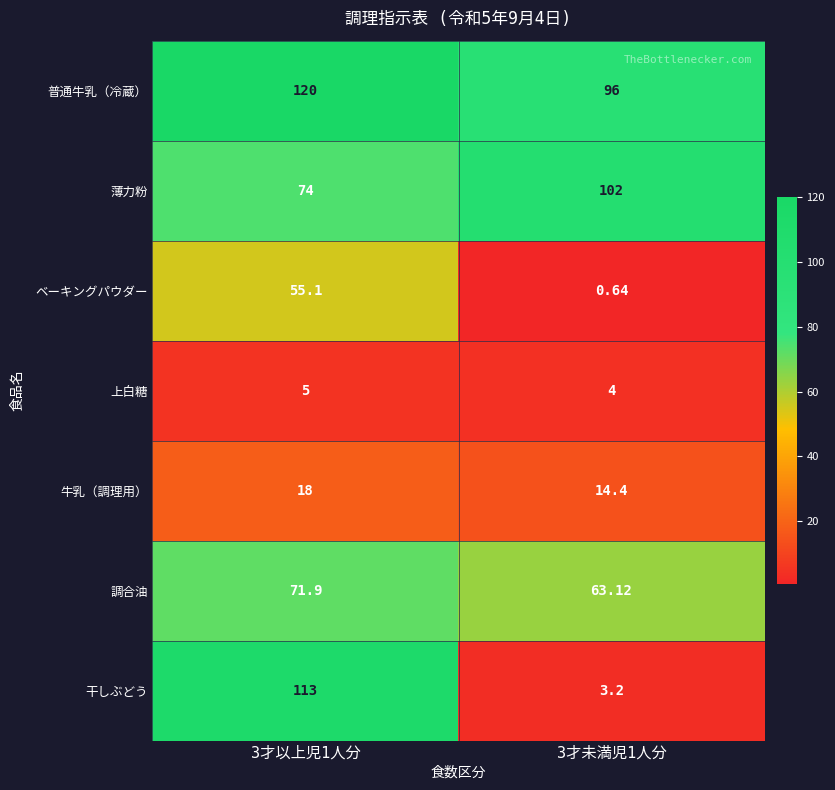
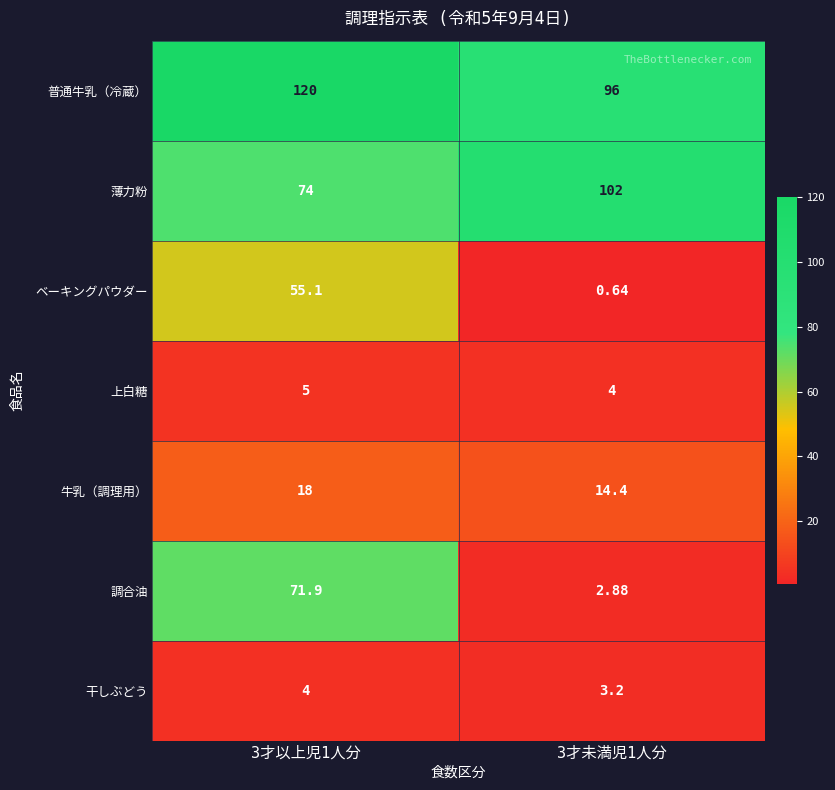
  {
    "普通牛乳（冷蔵）": {
      "3才以上児1人分": 120
    },
    "薄力粉": {
      "3才以上児1人分": 74,
      "3才未満児1人分": 102
    },
    "ベーキングパウダー": {
      "3才以上児1人分": 55.1,
      "3才未満児1人分": 0.64
    },
    "上白糖": {
      "3才以上児1人分": 5,
      "3才未満児1人分": 4
    },
    "牛乳（調理用）": {
      "3才以上児1人分": 18,
      "3才未満児1人分": 14.4
    },
    "調合油": {
      "3才以上児1人分": 71.9,
-     "3才未満児1人分": 63.12
+     "3才未満児1人分": 2.88
    },
    "干しぶどう": {
-     "3才以上児1人分": 113,
+     "3才以上児1人分": 4,
      "3才未満児1人分": 3.2
    }
  }
